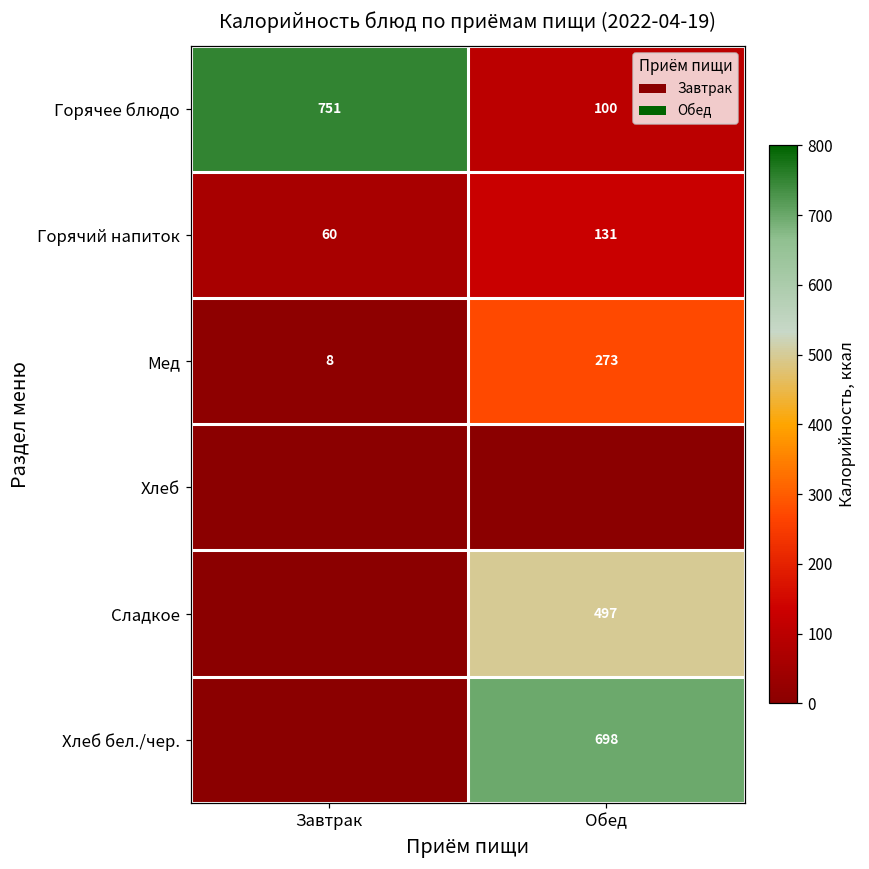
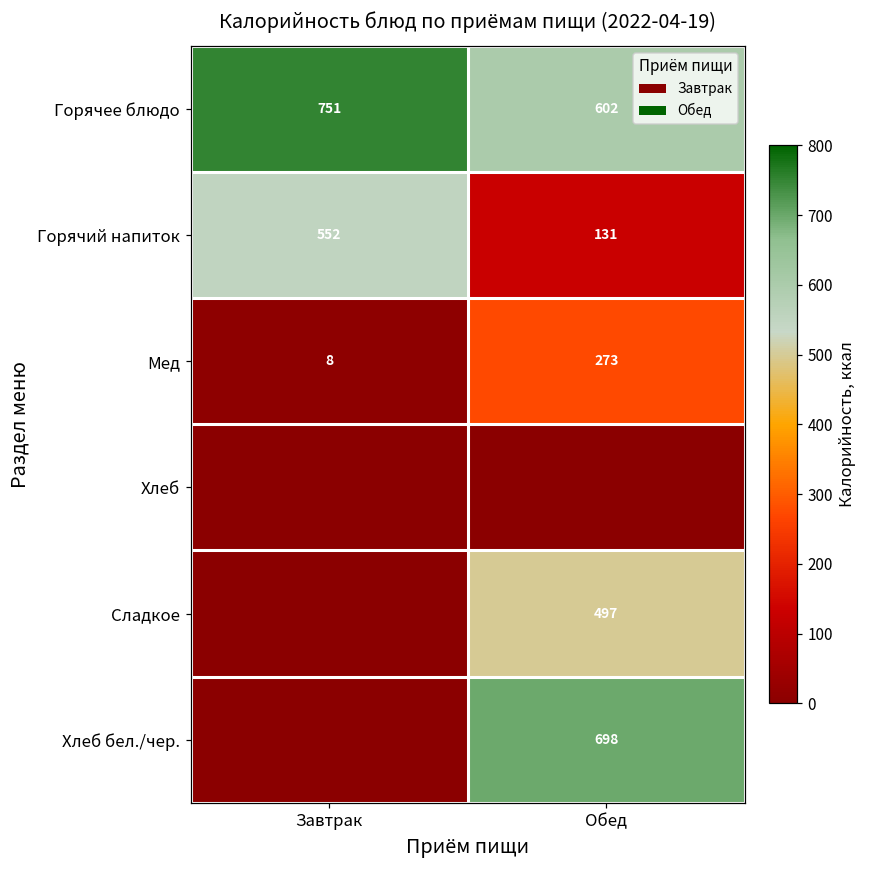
  {
    "Горячее блюдо": {
      "Завтрак": 751,
-     "Обед": 100
+     "Обед": 602
    },
    "Горячий напиток": {
-     "Завтрак": 60,
+     "Завтрак": 552,
      "Обед": 131
    },
    "Мед": {
      "Завтрак": 8,
      "Обед": 273
    },
    "Сладкое": {
      "Обед": 497
    },
    "Хлеб бел./чер.": {
      "Обед": 698
    }
  }
